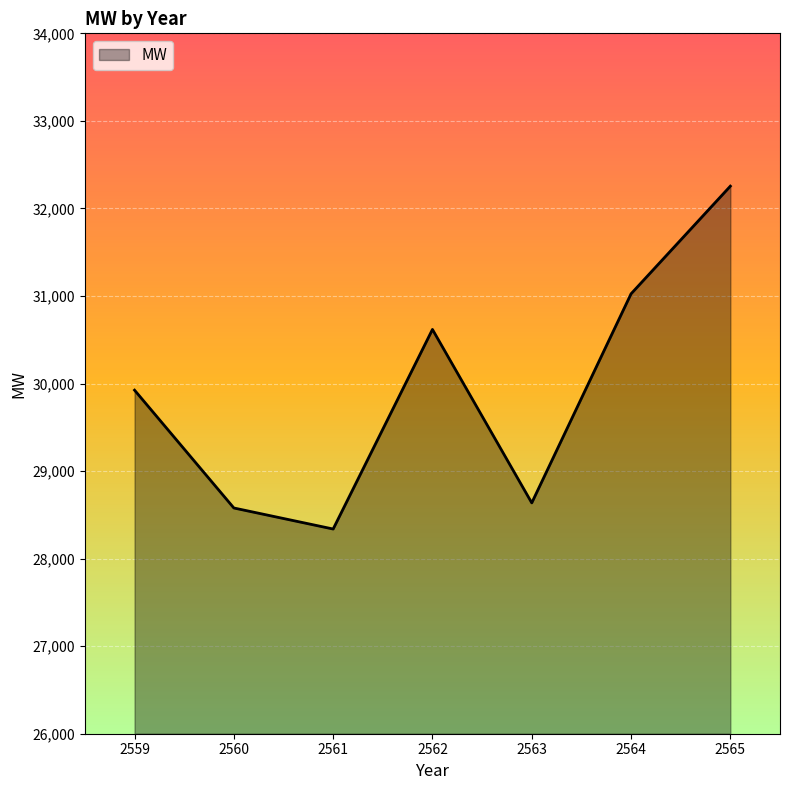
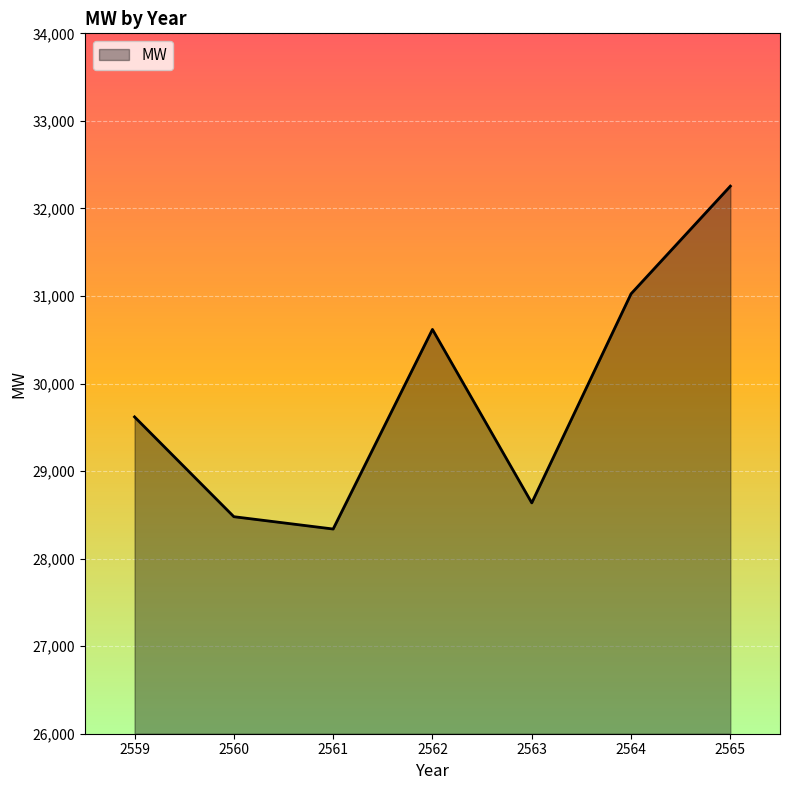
  {
-   "2559": "29,900",
-   "2560": "28,600",
+   "2559": "29,600",
+   "2560": "28,500",
    "2561": "28,300",
    "2562": "30,600",
    "2563": "28,600",
    "2564": "31,000",
    "2565": "32,300"
  }
